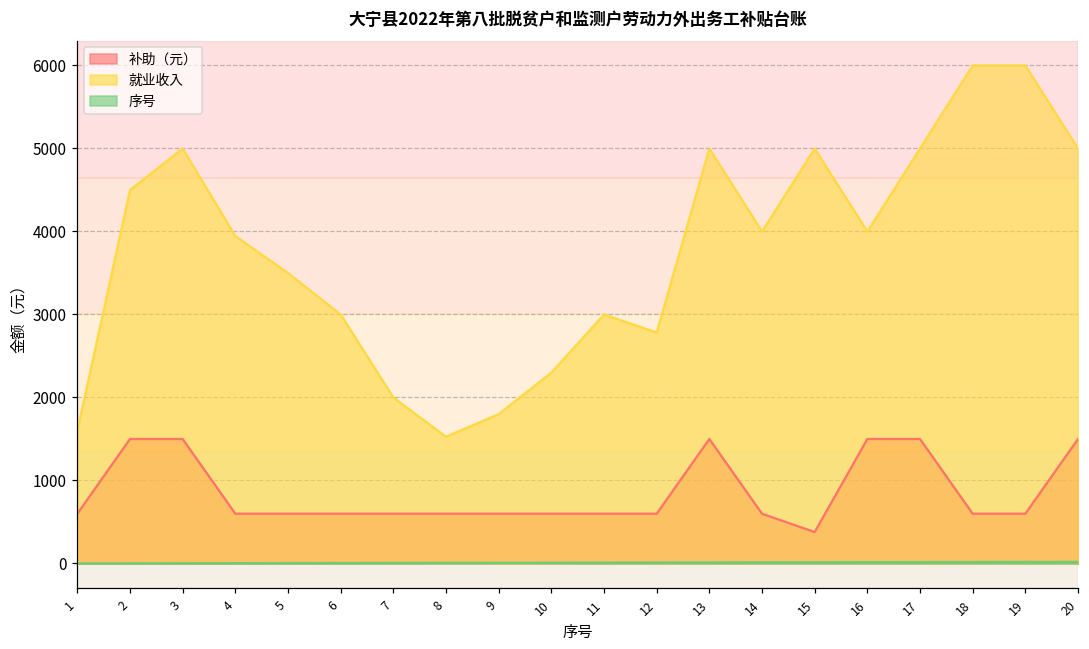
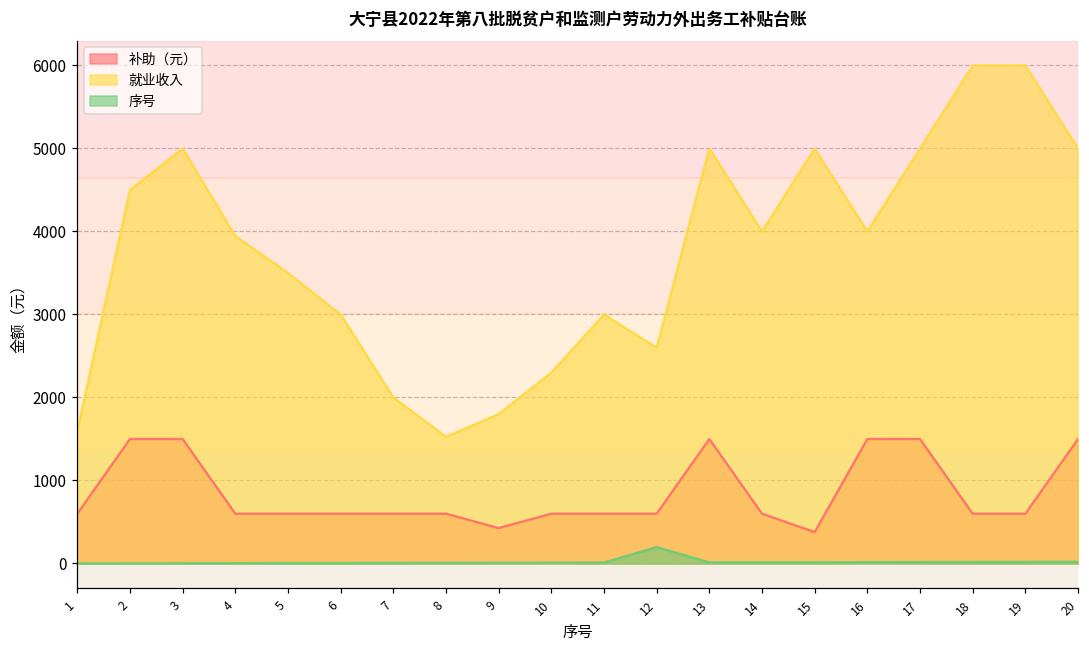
  {
    "补助（元）": {
      "1": 600,
      "2": 1500,
      "3": 1500,
      "4": 600,
      "5": 600,
      "6": 600,
      "7": 600,
      "8": 600,
-     "9": 600,
+     "9": 400,
      "10": 600,
      "11": 600,
      "12": 600,
      "13": 1500,
      "14": 600,
      "15": 400,
      "16": 1500,
      "17": 1500,
      "18": 600,
      "19": 600,
      "20": 1500
    },
    "就业收入": {
      "1": 1600,
      "2": 4500,
      "3": 5000,
      "4": 3900,
      "5": 3500,
      "6": 3000,
      "7": 2000,
      "8": 1500,
      "9": 1800,
      "10": 2300,
      "11": 3000,
-     "12": 2800,
+     "12": 2600,
      "13": 5000,
      "14": 4000,
      "15": 5000,
      "16": 4000,
      "17": 5000,
      "18": 6000,
      "19": 6000,
      "20": 5000
    },
    "序号": {
      "1": 0,
      "2": 0,
      "3": 0,
      "4": 0,
      "5": 0,
      "6": 0,
      "7": 0,
      "8": 0,
      "9": 0,
      "10": 0,
      "11": 0,
-     "12": 0,
+     "12": 200,
      "13": 0,
      "14": 0,
      "15": 0,
      "16": 0,
      "17": 0,
      "18": 0,
      "19": 0,
      "20": 0
    }
  }
